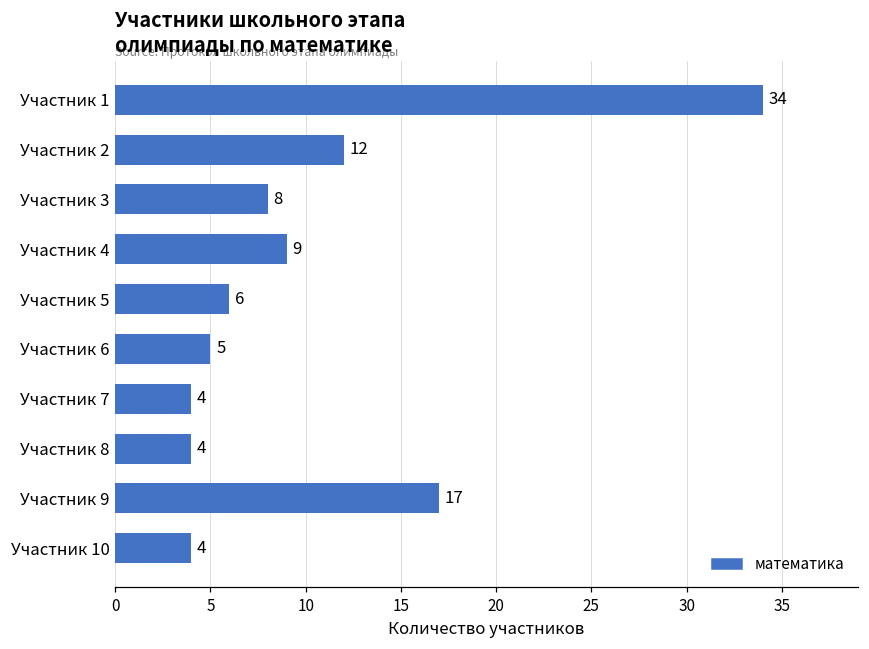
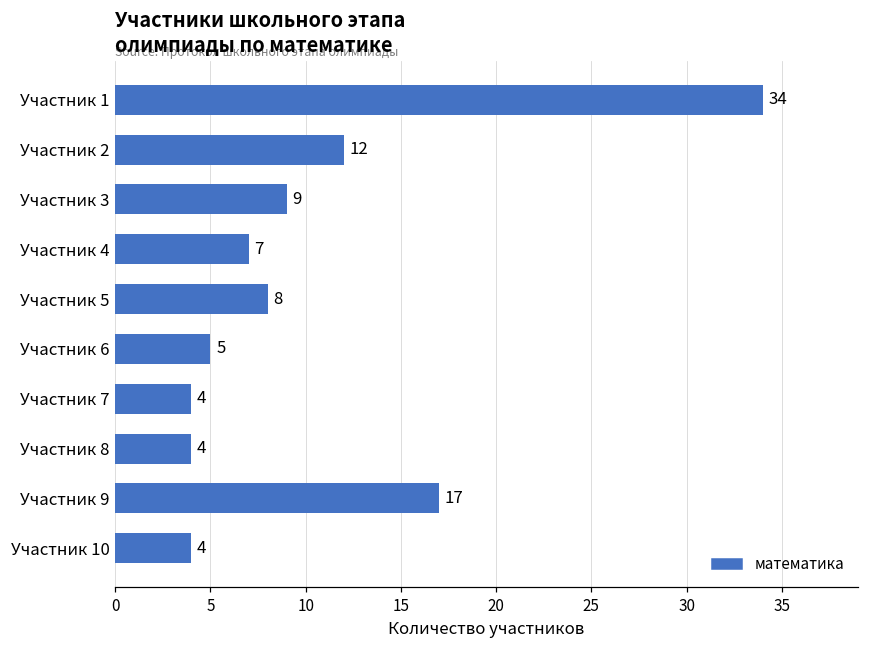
  {
    "Участник 1": 34,
    "Участник 2": 12,
-   "Участник 3": 8,
-   "Участник 4": 9,
-   "Участник 5": 6,
+   "Участник 3": 9,
+   "Участник 4": 7,
+   "Участник 5": 8,
    "Участник 6": 5,
    "Участник 7": 4,
    "Участник 8": 4,
    "Участник 9": 17,
    "Участник 10": 4
  }
